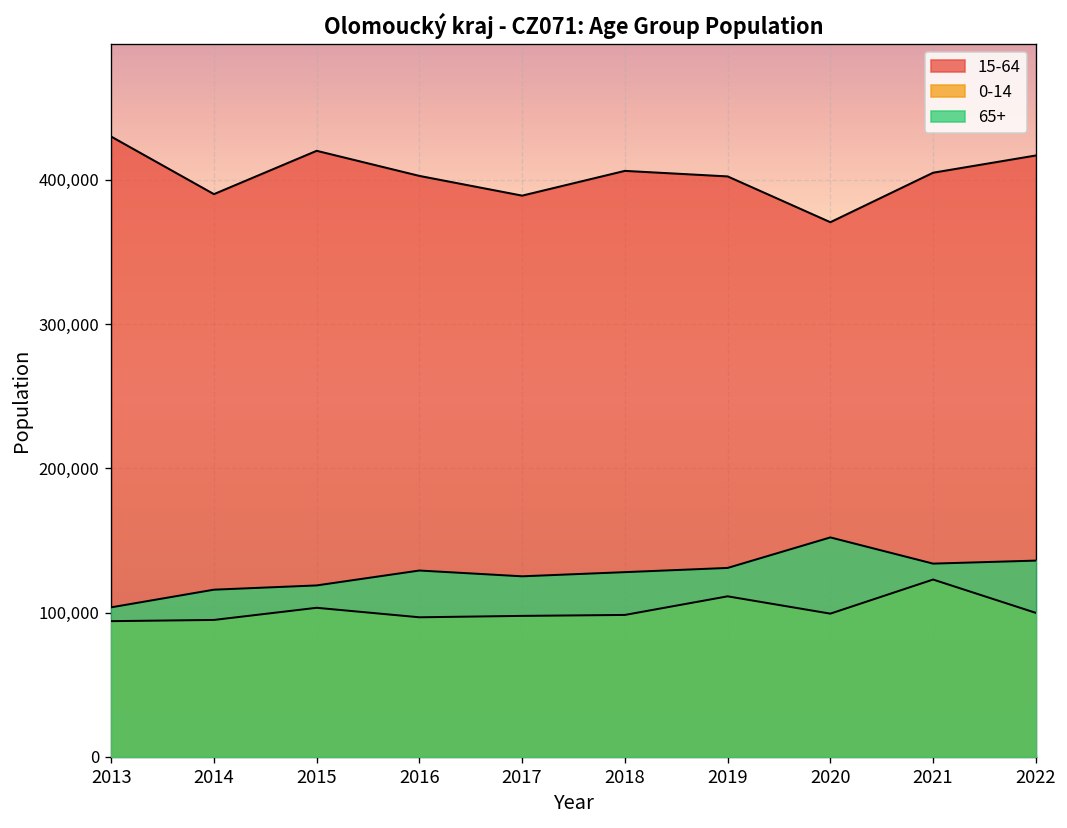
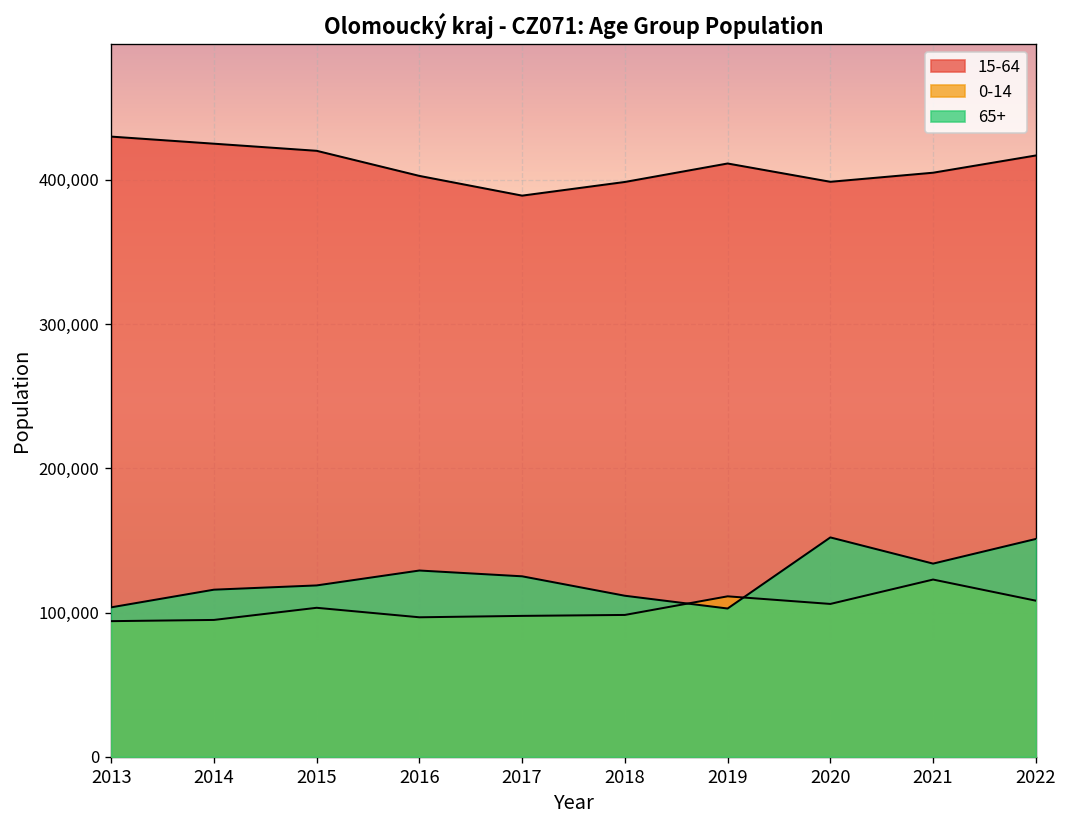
  {
    "15-64": {
      "2013": "430,000",
-     "2014": "390,000",
+     "2014": "425,000",
      "2015": "420,000",
      "2016": "403,000",
      "2017": "389,000",
-     "2018": "406,000",
-     "2019": "402,000",
-     "2020": "371,000",
+     "2018": "398,000",
+     "2019": "411,000",
+     "2020": "399,000",
      "2021": "405,000",
      "2022": "417,000"
    },
    "0-14": {
      "2013": "94,000",
      "2014": "95,000",
      "2015": "103,000",
      "2016": "97,000",
      "2017": "98,000",
      "2018": "98,000",
      "2019": "111,000",
-     "2020": "99,000",
+     "2020": "106,000",
      "2021": "123,000",
-     "2022": "100,000"
+     "2022": "108,000"
    },
    "65+": {
      "2013": "104,000",
      "2014": "116,000",
      "2015": "119,000",
      "2016": "129,000",
      "2017": "125,000",
-     "2018": "128,000",
-     "2019": "131,000",
+     "2018": "112,000",
+     "2019": "103,000",
      "2020": "152,000",
      "2021": "134,000",
-     "2022": "136,000"
+     "2022": "151,000"
    }
  }
